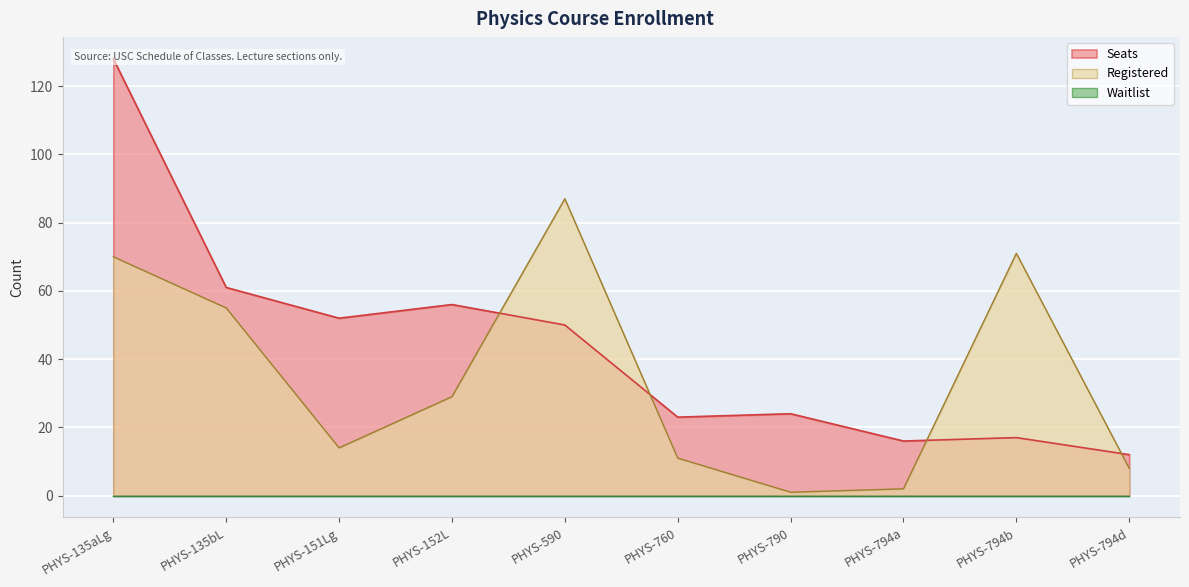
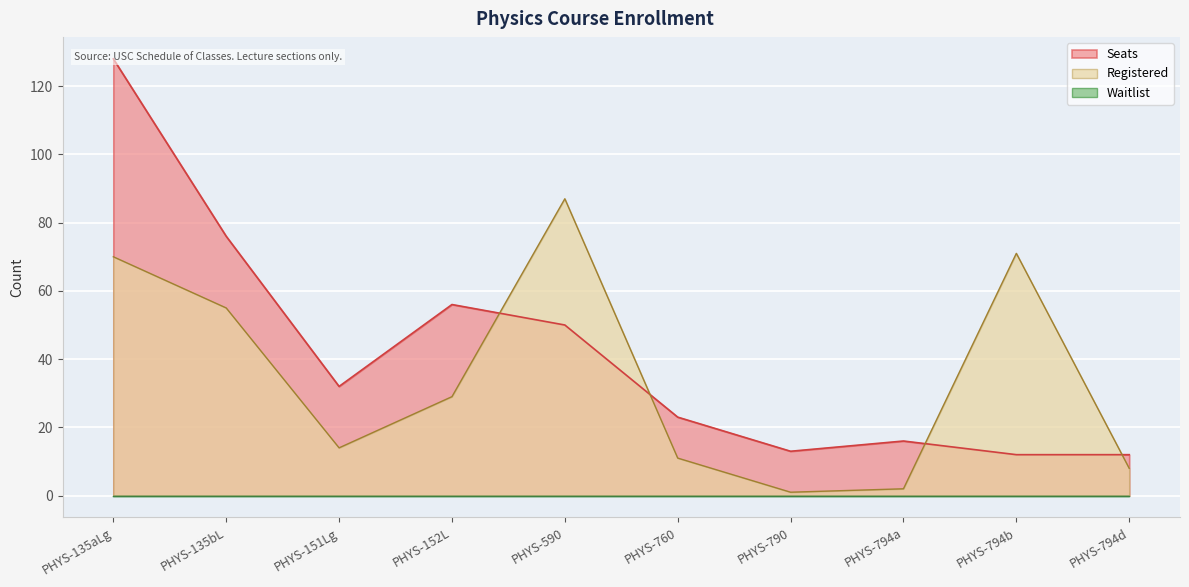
  {
    "Seats": {
-     "PHYS-135bL": 61,
-     "PHYS-151Lg": 52,
+     "PHYS-135bL": 76,
+     "PHYS-151Lg": 32,
      "PHYS-152L": 56,
      "PHYS-590": 50,
      "PHYS-760": 23,
-     "PHYS-790": 24,
+     "PHYS-790": 13,
      "PHYS-794a": 16,
-     "PHYS-794b": 17,
+     "PHYS-794b": 12,
      "PHYS-794d": 12
    },
    "Registered": {
      "PHYS-135aLg": 70,
      "PHYS-135bL": 55,
      "PHYS-151Lg": 14,
      "PHYS-152L": 29,
      "PHYS-590": 87,
      "PHYS-760": 11,
      "PHYS-790": 1,
      "PHYS-794a": 2,
      "PHYS-794b": 71,
      "PHYS-794d": 8
    },
    "Waitlist": {
      "PHYS-135aLg": 0,
      "PHYS-135bL": 0,
      "PHYS-151Lg": 0,
      "PHYS-152L": 0,
      "PHYS-590": 0,
      "PHYS-760": 0,
      "PHYS-790": 0,
      "PHYS-794a": 0,
      "PHYS-794b": 0,
      "PHYS-794d": 0
    }
  }
